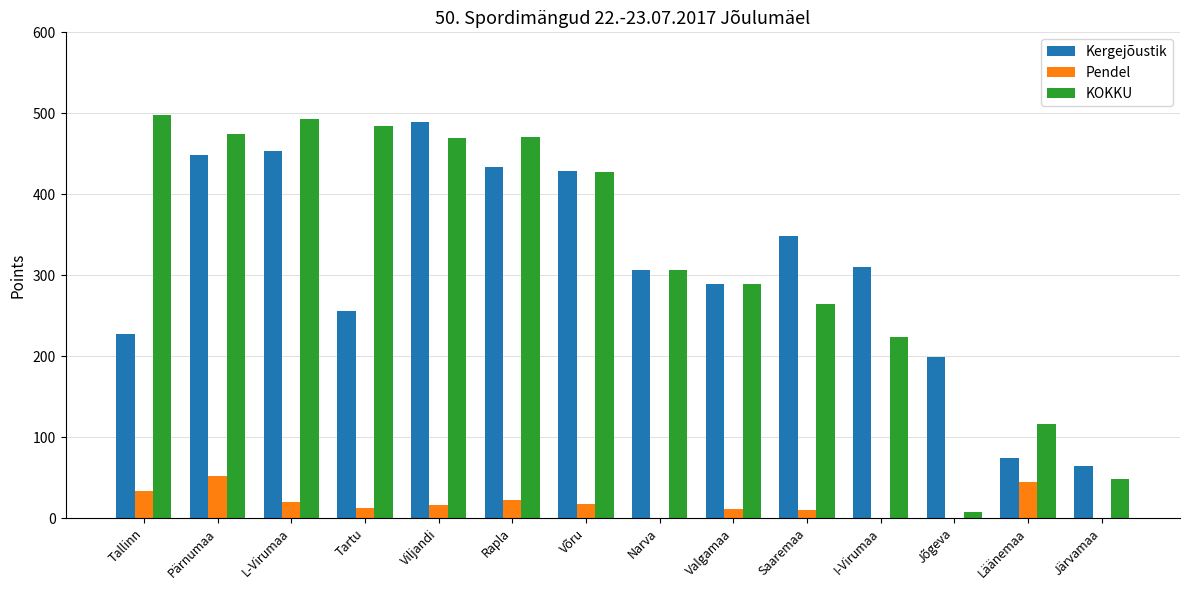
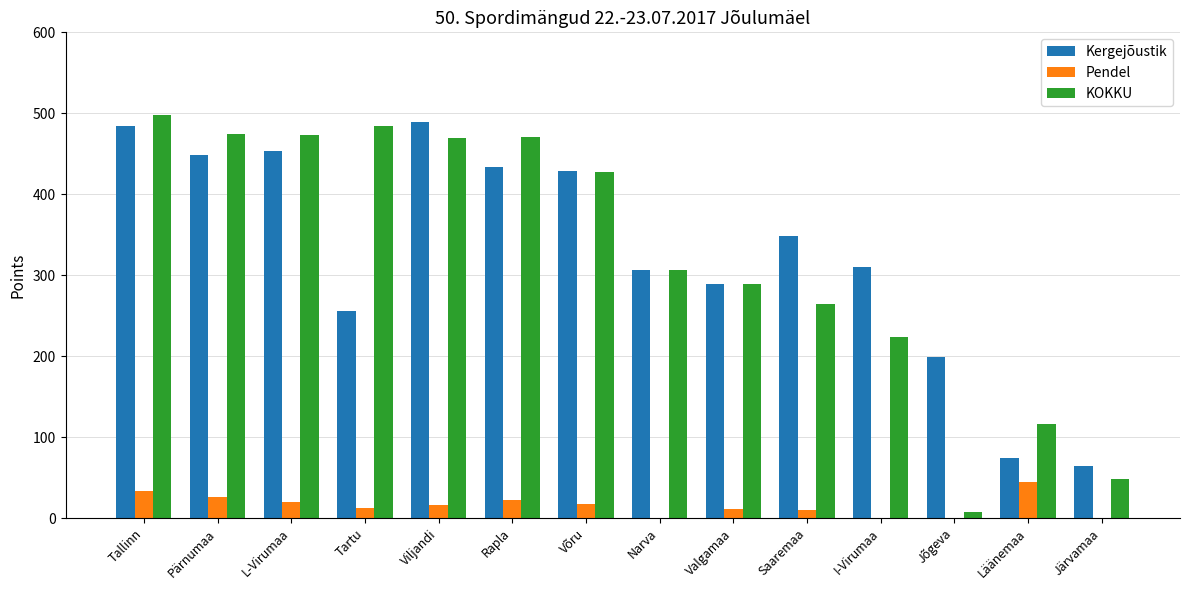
  {
    "Kergejõustik": {
-     "Tallinn": 230,
+     "Tallinn": 480,
      "Pärnumaa": 450,
      "L-Virumaa": 450,
      "Tartu": 260,
      "Viljandi": 490,
      "Rapla": 430,
      "Võru": 430,
      "Narva": 310,
      "Valgamaa": 290,
      "Saaremaa": 350,
      "I-Virumaa": 310,
      "Jõgeva": 200,
      "Läänemaa": 70,
      "Järvamaa": 70
    },
    "Pendel": {
      "Tallinn": 30,
-     "Pärnumaa": 50,
+     "Pärnumaa": 30,
      "L-Virumaa": 20,
      "Tartu": 10,
      "Viljandi": 20,
      "Rapla": 20,
      "Võru": 20,
      "Narva": 0,
      "Valgamaa": 10,
      "Saaremaa": 10,
      "I-Virumaa": 0,
      "Jõgeva": 0,
      "Läänemaa": 50,
      "Järvamaa": 0
    },
    "KOKKU": {
      "Tallinn": 500,
      "Pärnumaa": 470,
-     "L-Virumaa": 490,
+     "L-Virumaa": 470,
      "Tartu": 480,
      "Viljandi": 470,
      "Rapla": 470,
      "Võru": 430,
      "Narva": 310,
      "Valgamaa": 290,
      "Saaremaa": 260,
      "I-Virumaa": 220,
      "Jõgeva": 10,
      "Läänemaa": 120,
      "Järvamaa": 50
    }
  }
